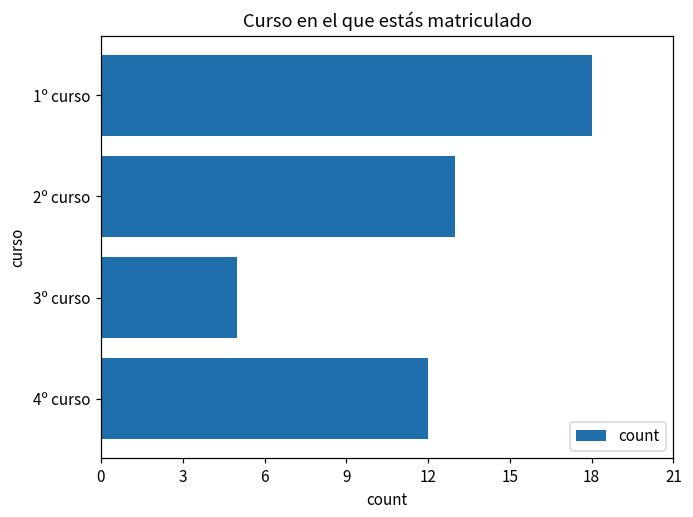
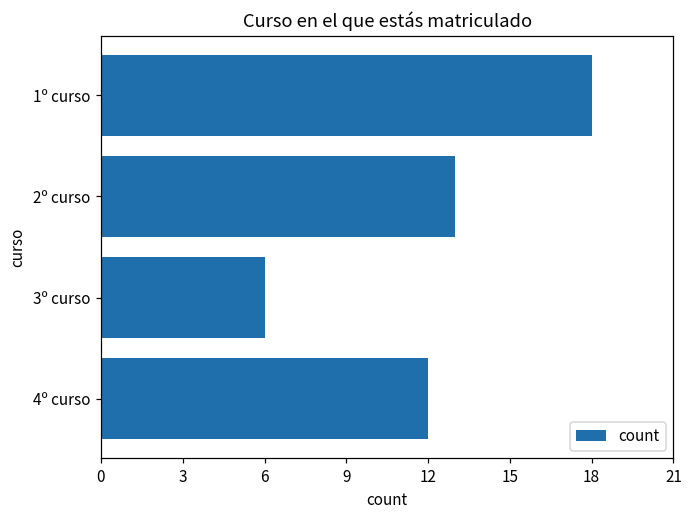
  {
    "1º curso": 18,
    "2º curso": 13,
-   "3º curso": 5,
+   "3º curso": 6,
    "4º curso": 12
  }
